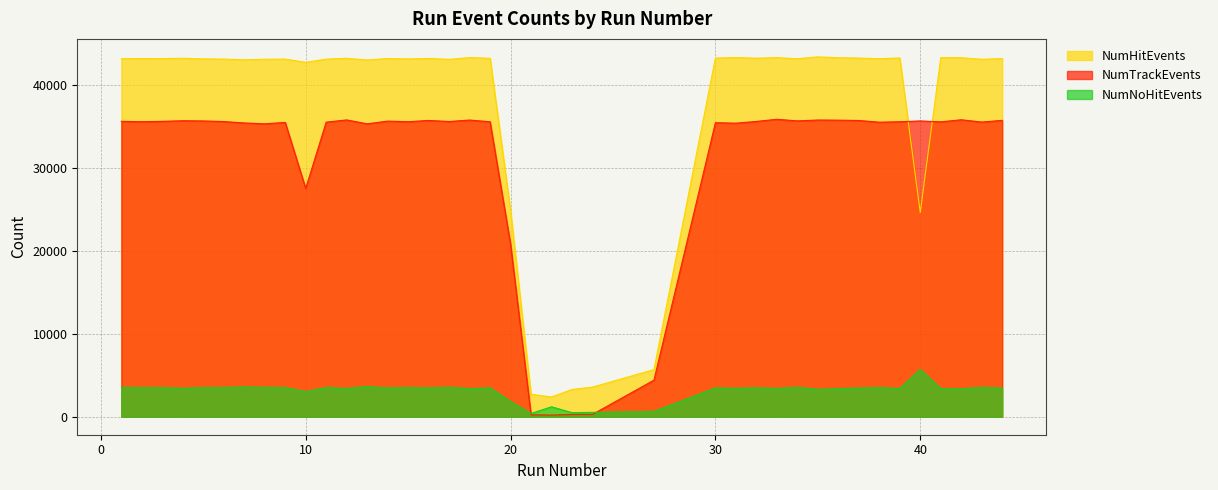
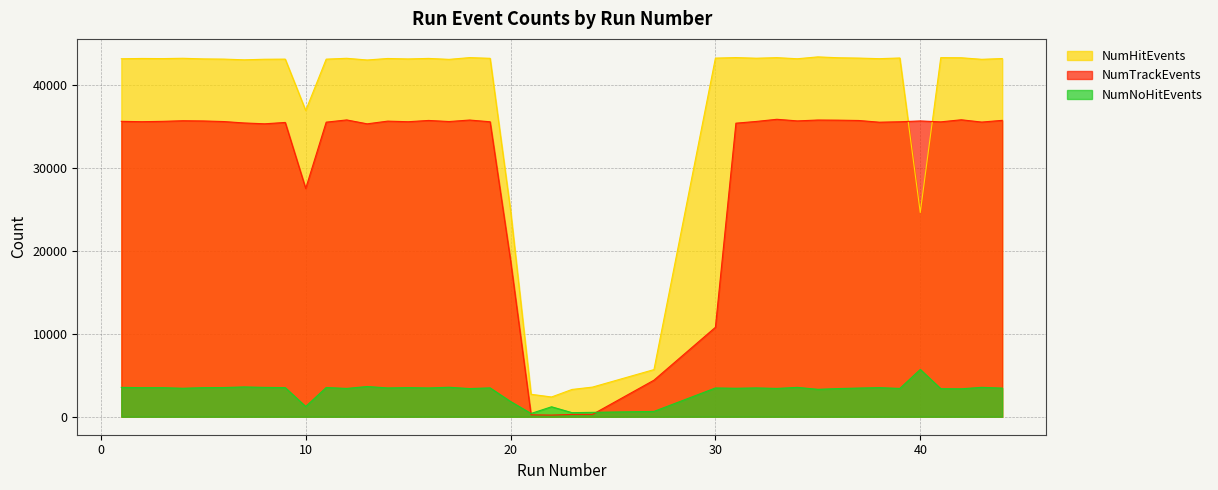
  {
    "NumHitEvents": {
-     "10": 43000,
+     "10": 37000,
      "20": 25000,
      "30": 43000,
      "40": 25000
    },
    "NumTrackEvents": {
      "10": 28000,
-     "20": 21000,
-     "30": 35000,
+     "20": 19000,
+     "30": 11000,
      "40": 36000
    },
    "NumNoHitEvents": {
-     "10": 3000,
+     "10": 1000,
      "20": 2000,
      "30": 3000,
      "40": 6000
    }
  }
